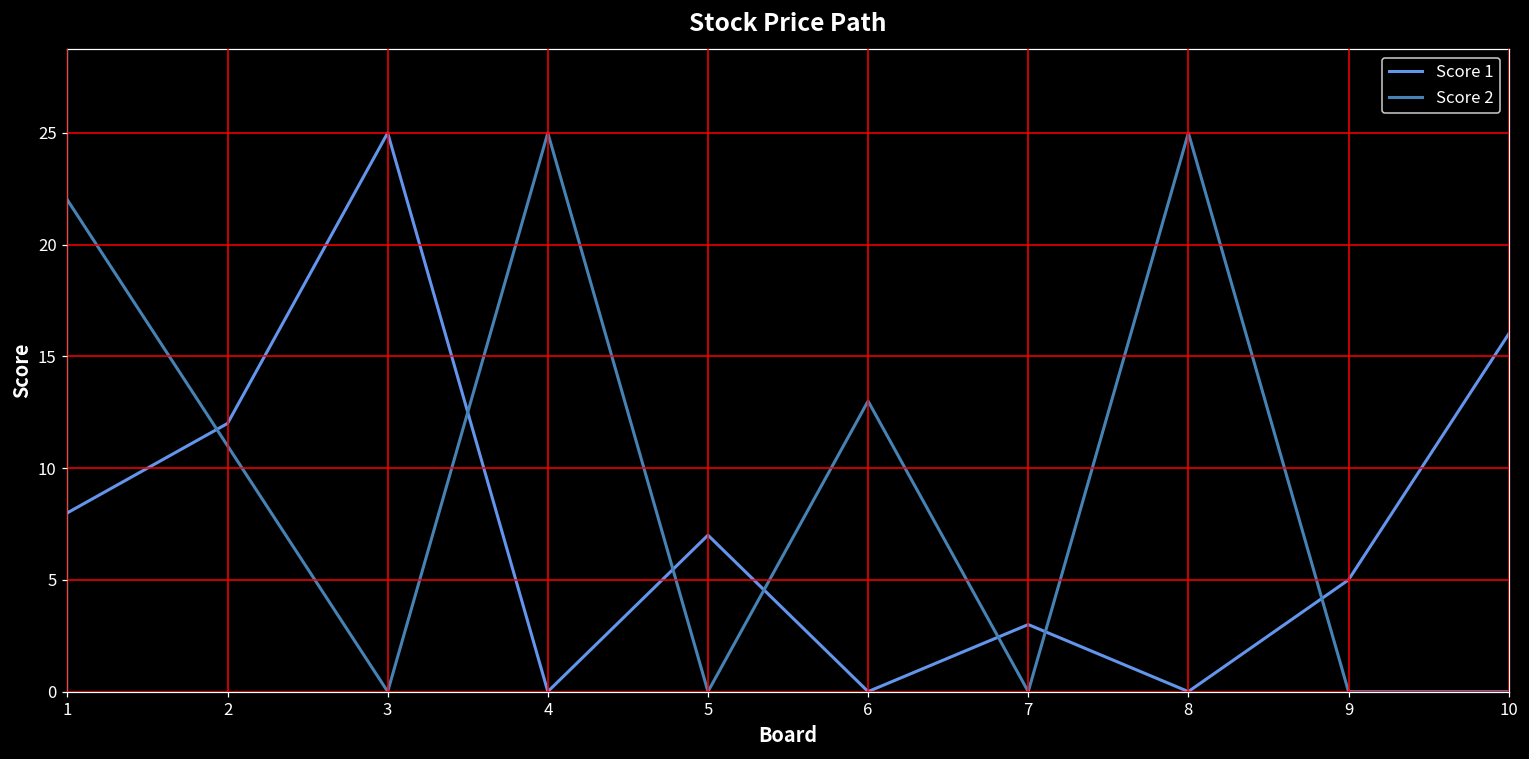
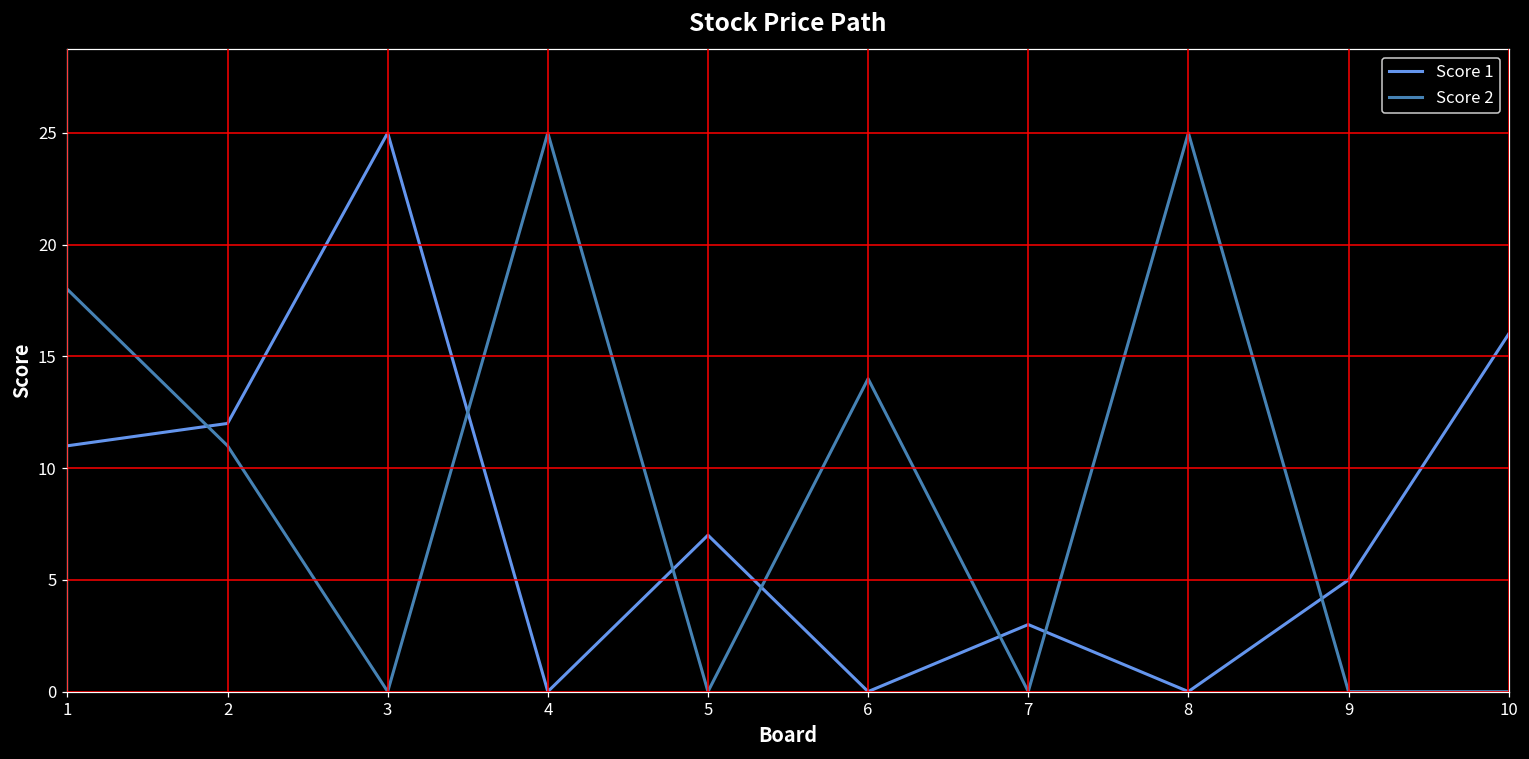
  {
    "Score 1": {
-     "1": 8,
+     "1": 11,
      "2": 12,
      "3": 25,
      "4": 0,
      "5": 7,
      "6": 0,
      "7": 3,
      "8": 0,
      "9": 5,
      "10": 16
    },
    "Score 2": {
-     "1": 22,
+     "1": 18,
      "2": 11,
      "3": 0,
      "4": 25,
      "5": 0,
-     "6": 13,
+     "6": 14,
      "7": 0,
      "8": 25,
      "9": 0,
      "10": 0
    }
  }
